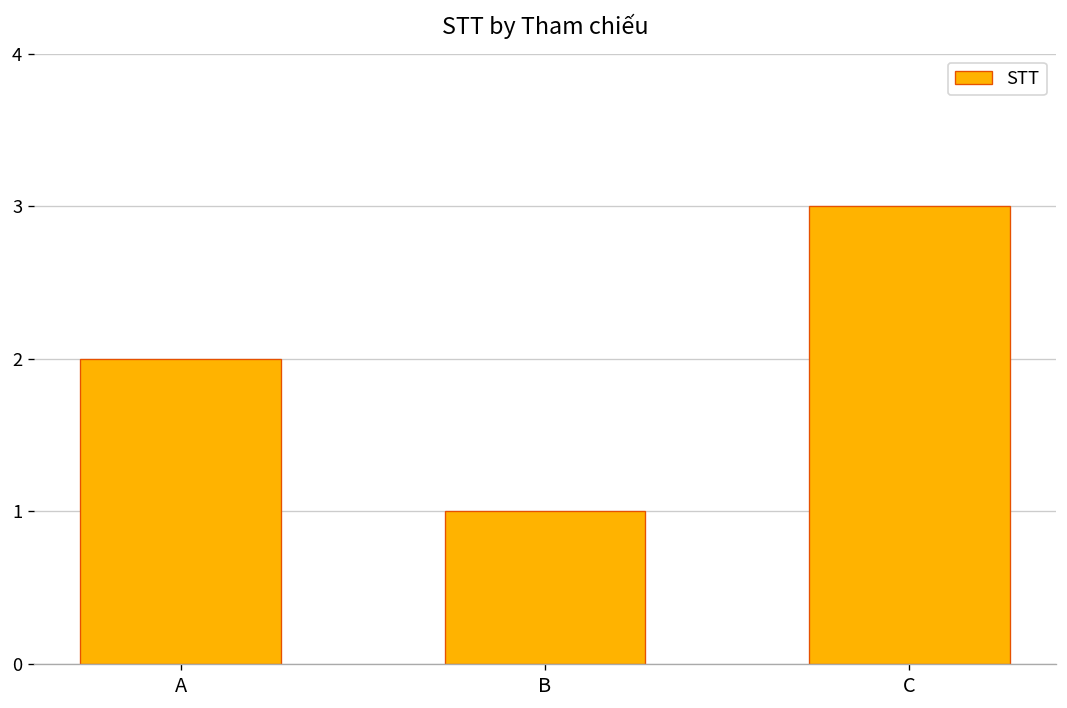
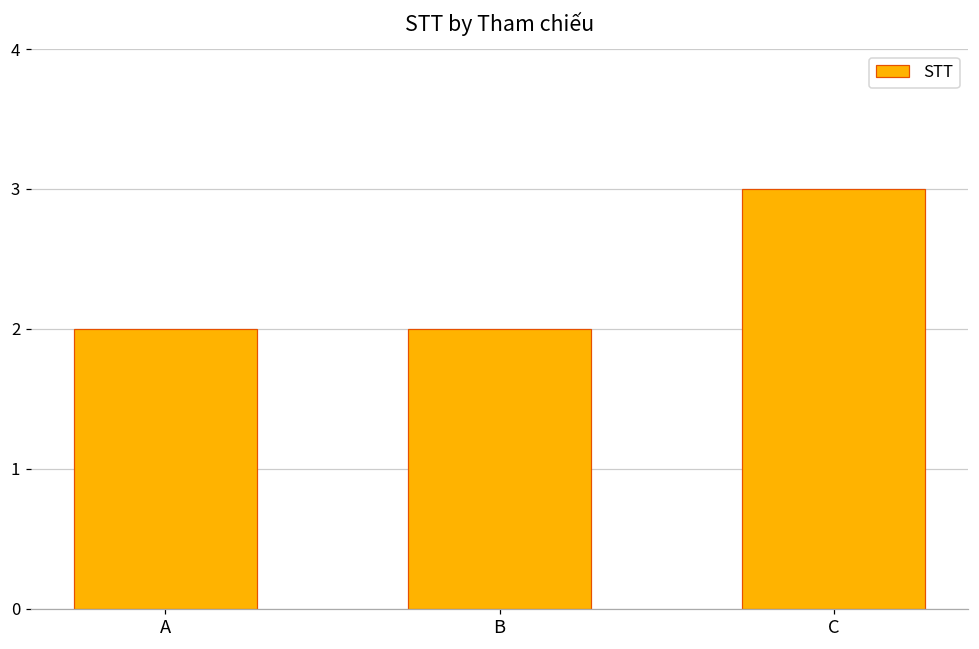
  {
    "A": 2,
-   "B": 1,
+   "B": 2,
    "C": 3
  }
